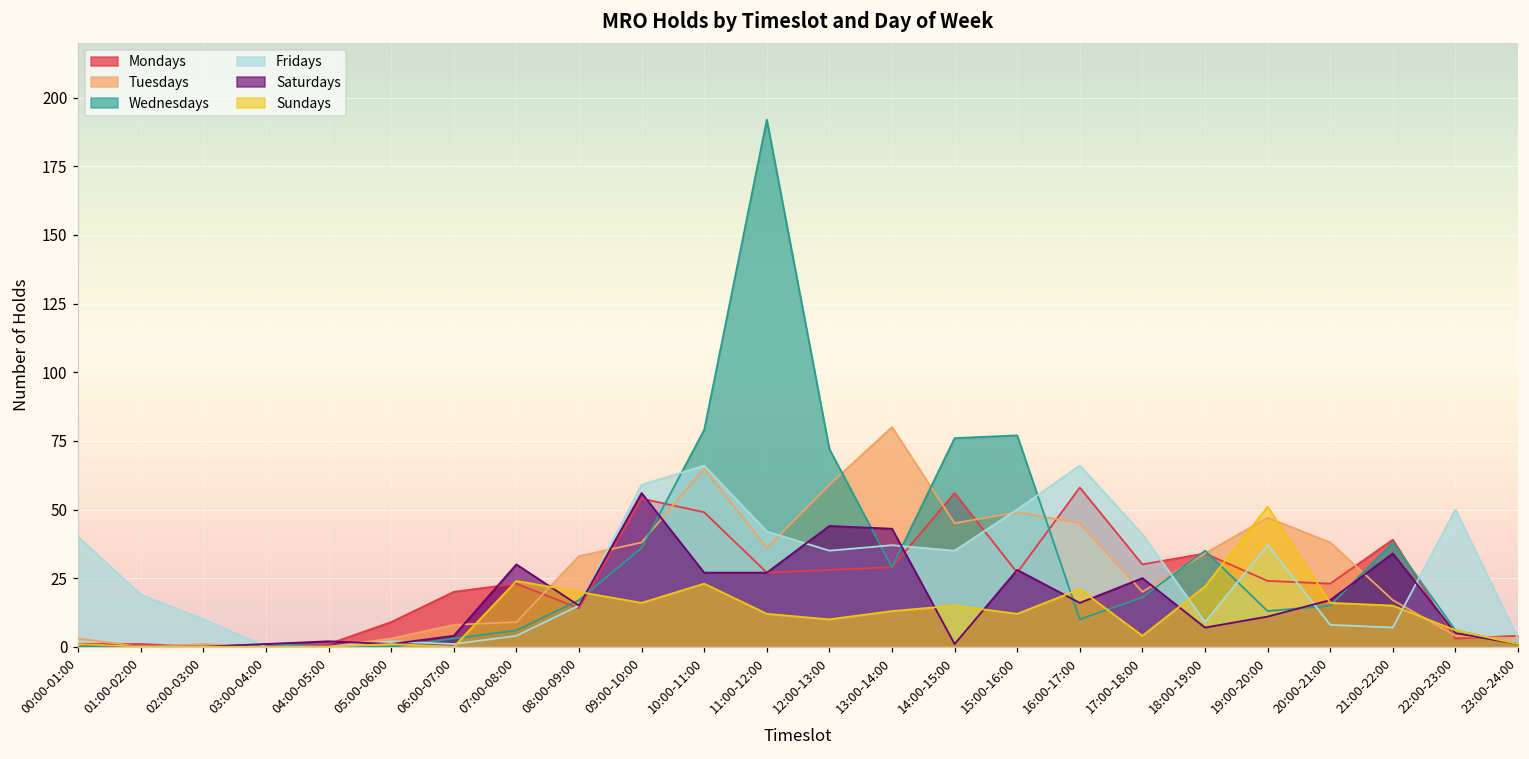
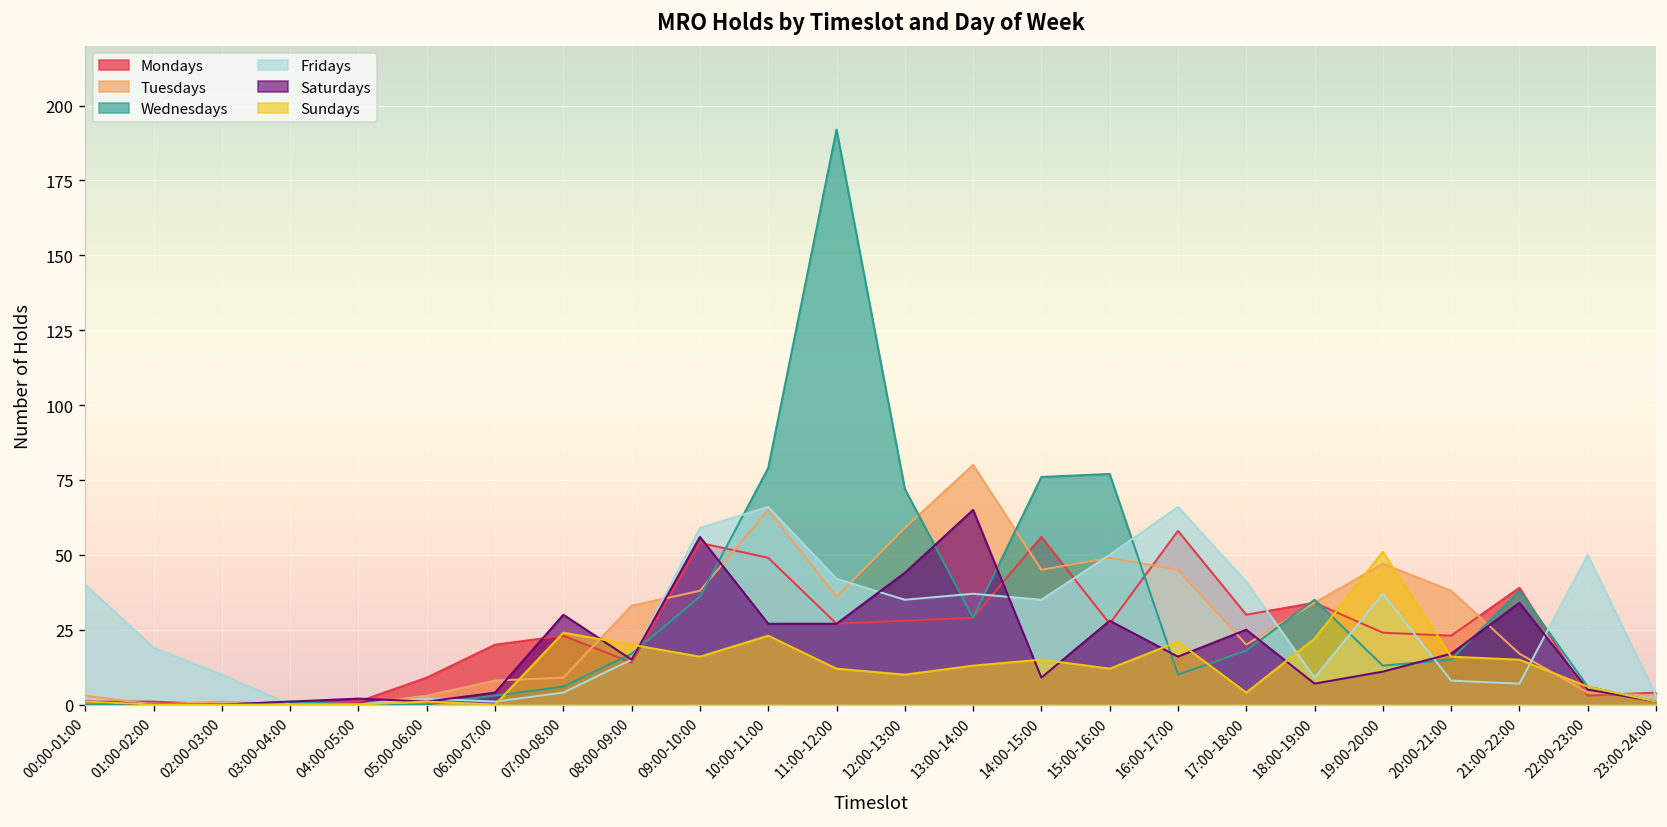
  {
    "Mondays": {
      "05:00-06:00": 9,
      "06:00-07:00": 20,
      "09:00-10:00": 54,
      "10:00-11:00": 49,
      "12:00-13:00": 28,
      "14:00-15:00": 56,
      "16:00-17:00": 58,
      "17:00-18:00": 30,
      "19:00-20:00": 24,
      "20:00-21:00": 23
    },
    "Tuesdays": {
      "00:00-01:00": 3,
      "06:00-07:00": 8,
      "07:00-08:00": 9,
      "08:00-09:00": 33,
      "09:00-10:00": 38,
      "11:00-12:00": 36,
      "12:00-13:00": 59,
      "13:00-14:00": 80,
      "14:00-15:00": 45,
      "16:00-17:00": 45,
      "17:00-18:00": 20,
      "19:00-20:00": 47,
      "20:00-21:00": 38,
      "21:00-22:00": 17
    },
    "Wednesdays": {
      "07:00-08:00": 6,
      "08:00-09:00": 17,
      "09:00-10:00": 36,
      "10:00-11:00": 79,
      "11:00-12:00": 192,
      "12:00-13:00": 72,
      "14:00-15:00": 76,
      "15:00-16:00": 77,
      "16:00-17:00": 10,
      "17:00-18:00": 18,
      "19:00-20:00": 13
    },
    "Fridays": {
      "00:00-01:00": 40,
      "01:00-02:00": 19,
      "02:00-03:00": 10,
      "07:00-08:00": 4,
      "09:00-10:00": 59,
      "11:00-12:00": 42,
      "12:00-13:00": 35,
      "13:00-14:00": 37,
      "14:00-15:00": 35,
      "16:00-17:00": 66,
      "17:00-18:00": 41,
      "18:00-19:00": 9,
      "19:00-20:00": 37,
      "20:00-21:00": 8,
      "21:00-22:00": 7,
      "22:00-23:00": 50
    },
    "Saturdays": {
      "07:00-08:00": 30,
      "09:00-10:00": 56,
      "10:00-11:00": 27,
      "12:00-13:00": 44,
-     "13:00-14:00": 43,
-     "14:00-15:00": 1,
+     "13:00-14:00": 65,
+     "14:00-15:00": 9,
      "16:00-17:00": 16,
      "17:00-18:00": 25,
      "18:00-19:00": 7,
      "19:00-20:00": 11,
      "21:00-22:00": 34
    },
    "Sundays": {
      "08:00-09:00": 20,
      "09:00-10:00": 16,
      "10:00-11:00": 23,
      "11:00-12:00": 12,
      "12:00-13:00": 10,
      "13:00-14:00": 13,
      "14:00-15:00": 15,
      "15:00-16:00": 12,
      "16:00-17:00": 21,
      "17:00-18:00": 4,
      "18:00-19:00": 22,
      "19:00-20:00": 51,
      "21:00-22:00": 15
    }
  }
